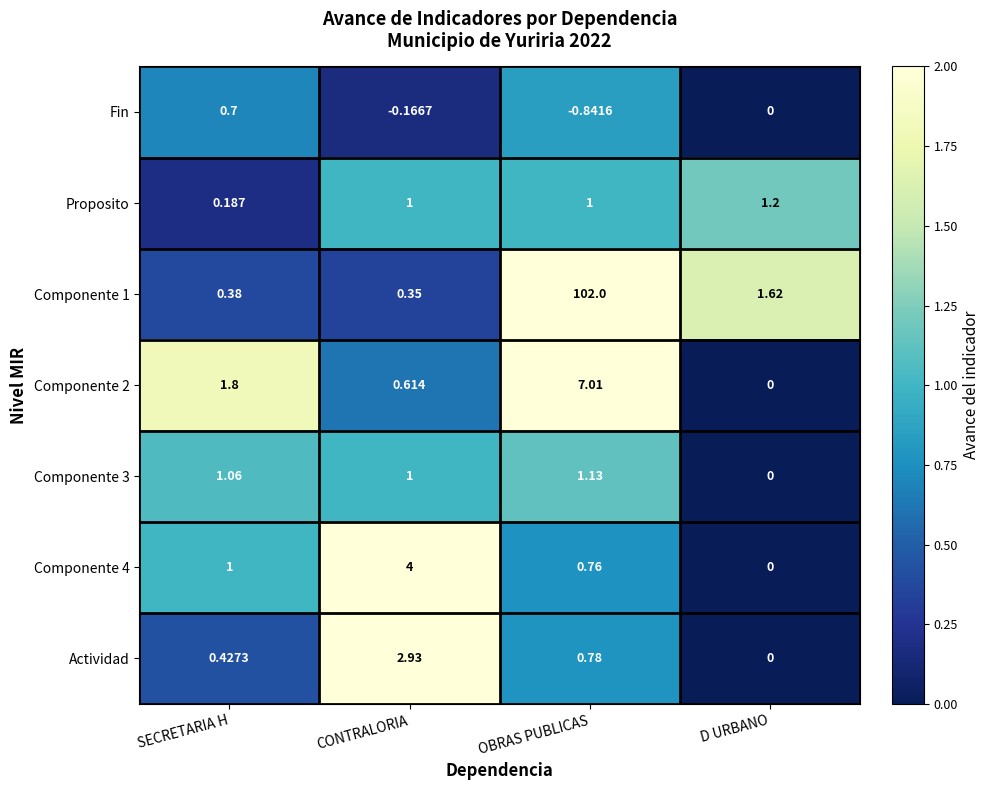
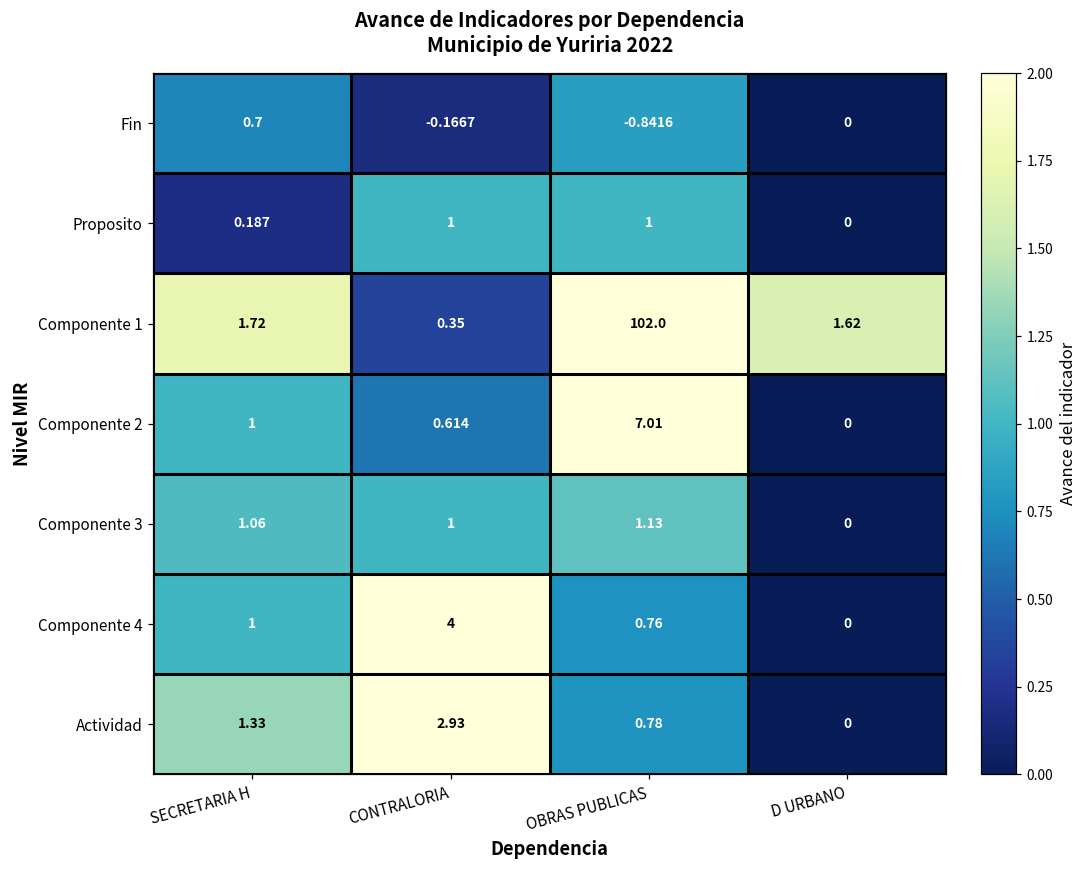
  {
    "Fin": {
      "SECRETARIA H": 0.7,
      "CONTRALORIA": -0.1667,
      "OBRAS PUBLICAS": -0.8416,
      "D URBANO": 0
    },
    "Proposito": {
      "SECRETARIA H": 0.187,
      "CONTRALORIA": 1,
      "OBRAS PUBLICAS": 1,
-     "D URBANO": 1.2
+     "D URBANO": 0
    },
    "Componente 1": {
-     "SECRETARIA H": 0.38,
+     "SECRETARIA H": 1.72,
      "CONTRALORIA": 0.35,
      "OBRAS PUBLICAS": 102.0,
      "D URBANO": 1.62
    },
    "Componente 2": {
-     "SECRETARIA H": 1.8,
+     "SECRETARIA H": 1,
      "CONTRALORIA": 0.614,
      "OBRAS PUBLICAS": 7.01,
      "D URBANO": 0
    },
    "Componente 3": {
      "SECRETARIA H": 1.06,
      "CONTRALORIA": 1,
      "OBRAS PUBLICAS": 1.13,
      "D URBANO": 0
    },
    "Componente 4": {
      "SECRETARIA H": 1,
      "CONTRALORIA": 4,
      "OBRAS PUBLICAS": 0.76,
      "D URBANO": 0
    },
    "Actividad": {
-     "SECRETARIA H": 0.4273,
+     "SECRETARIA H": 1.33,
      "CONTRALORIA": 2.93,
      "OBRAS PUBLICAS": 0.78,
      "D URBANO": 0
    }
  }
